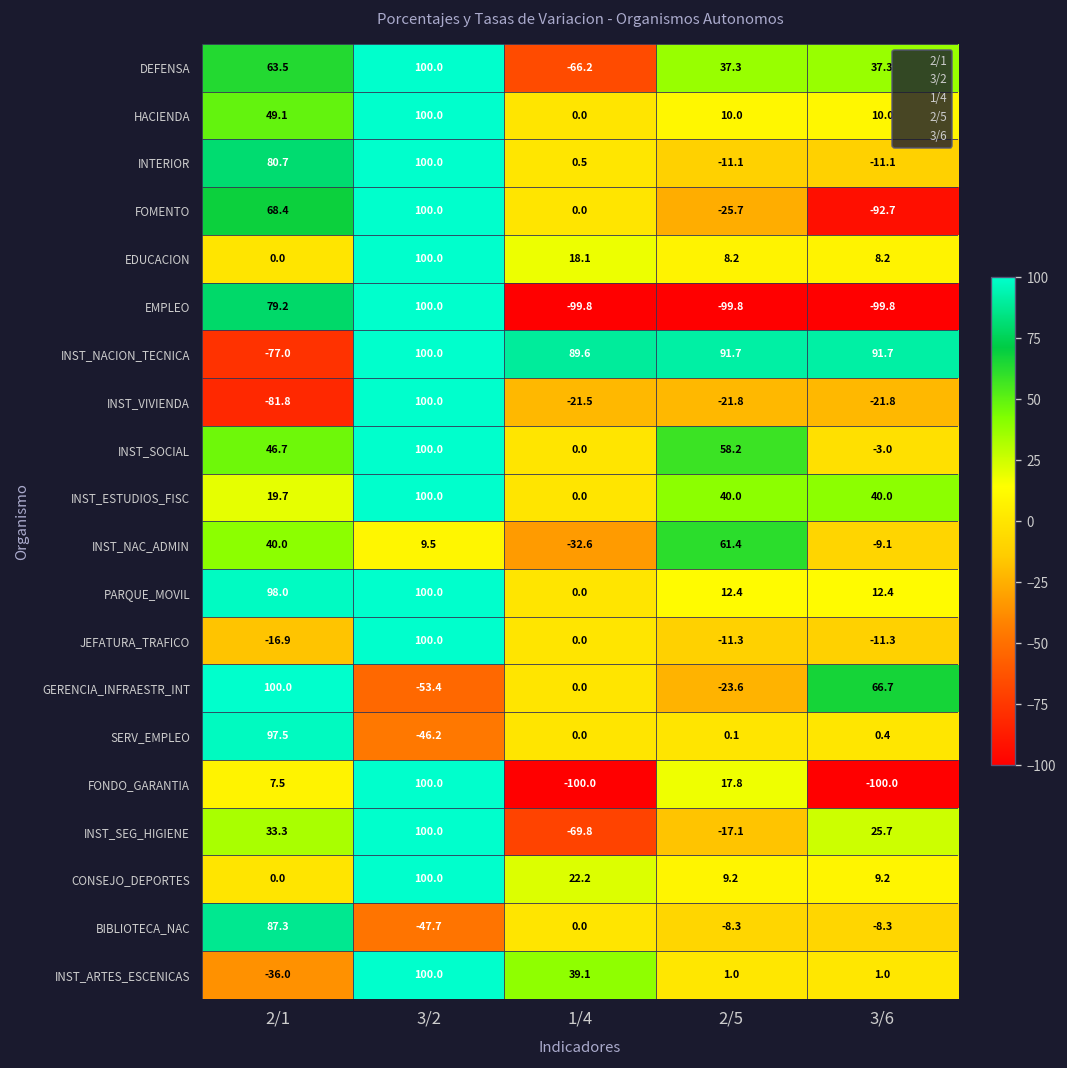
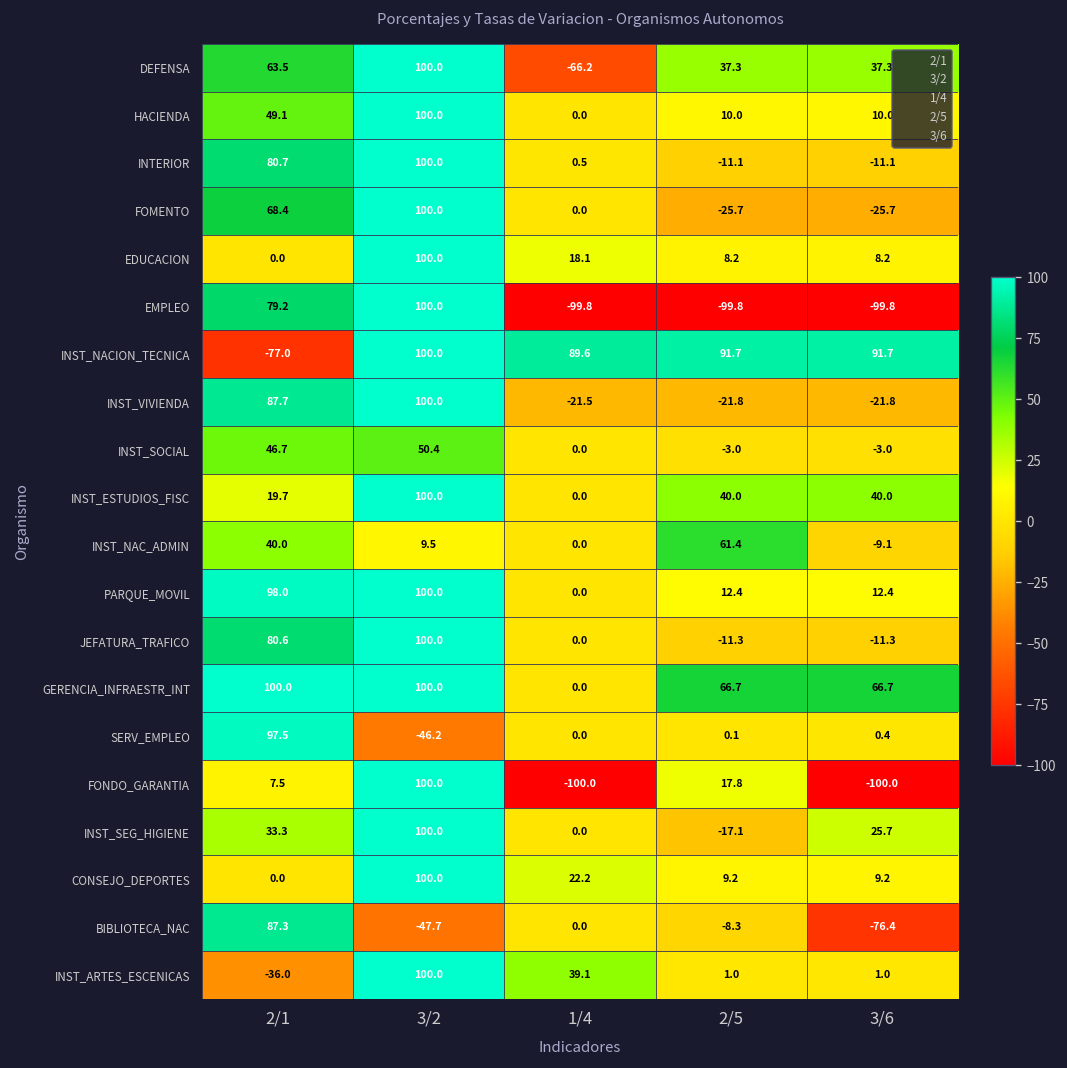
  {
    "DEFENSA": {
      "2/1": 63.5,
      "3/2": 100.0,
      "1/4": -66.2,
      "2/5": 37.3
    },
    "HACIENDA": {
      "2/1": 49.1,
      "3/2": 100.0,
      "1/4": 0.0,
      "2/5": 10.0
    },
    "INTERIOR": {
      "2/1": 80.7,
      "3/2": 100.0,
      "1/4": 0.5,
      "2/5": -11.1,
      "3/6": -11.1
    },
    "FOMENTO": {
      "2/1": 68.4,
      "3/2": 100.0,
      "1/4": 0.0,
      "2/5": -25.7,
-     "3/6": -92.7
+     "3/6": -25.7
    },
    "EDUCACION": {
      "2/1": 0.0,
      "3/2": 100.0,
      "1/4": 18.1,
      "2/5": 8.2,
      "3/6": 8.2
    },
    "EMPLEO": {
      "2/1": 79.2,
      "3/2": 100.0,
      "1/4": -99.8,
      "2/5": -99.8,
      "3/6": -99.8
    },
    "INST_NACION_TECNICA": {
      "2/1": -77.0,
      "3/2": 100.0,
      "1/4": 89.6,
      "2/5": 91.7,
      "3/6": 91.7
    },
    "INST_VIVIENDA": {
-     "2/1": -81.8,
+     "2/1": 87.7,
      "3/2": 100.0,
      "1/4": -21.5,
      "2/5": -21.8,
      "3/6": -21.8
    },
    "INST_SOCIAL": {
      "2/1": 46.7,
-     "3/2": 100.0,
+     "3/2": 50.4,
      "1/4": 0.0,
-     "2/5": 58.2,
+     "2/5": -3.0,
      "3/6": -3.0
    },
    "INST_ESTUDIOS_FISC": {
      "2/1": 19.7,
      "3/2": 100.0,
      "1/4": 0.0,
      "2/5": 40.0,
      "3/6": 40.0
    },
    "INST_NAC_ADMIN": {
      "2/1": 40.0,
      "3/2": 9.5,
-     "1/4": -32.6,
+     "1/4": 0.0,
      "2/5": 61.4,
      "3/6": -9.1
    },
    "PARQUE_MOVIL": {
      "2/1": 98.0,
      "3/2": 100.0,
      "1/4": 0.0,
      "2/5": 12.4,
      "3/6": 12.4
    },
    "JEFATURA_TRAFICO": {
-     "2/1": -16.9,
+     "2/1": 80.6,
      "3/2": 100.0,
      "1/4": 0.0,
      "2/5": -11.3,
      "3/6": -11.3
    },
    "GERENCIA_INFRAESTR_INT": {
      "2/1": 100.0,
-     "3/2": -53.4,
+     "3/2": 100.0,
      "1/4": 0.0,
-     "2/5": -23.6,
+     "2/5": 66.7,
      "3/6": 66.7
    },
    "SERV_EMPLEO": {
      "2/1": 97.5,
      "3/2": -46.2,
      "1/4": 0.0,
      "2/5": 0.1,
      "3/6": 0.4
    },
    "FONDO_GARANTIA": {
      "2/1": 7.5,
      "3/2": 100.0,
      "1/4": -100.0,
      "2/5": 17.8,
      "3/6": -100.0
    },
    "INST_SEG_HIGIENE": {
      "2/1": 33.3,
      "3/2": 100.0,
-     "1/4": -69.8,
+     "1/4": 0.0,
      "2/5": -17.1,
      "3/6": 25.7
    },
    "CONSEJO_DEPORTES": {
      "2/1": 0.0,
      "3/2": 100.0,
      "1/4": 22.2,
      "2/5": 9.2,
      "3/6": 9.2
    },
    "BIBLIOTECA_NAC": {
      "2/1": 87.3,
      "3/2": -47.7,
      "1/4": 0.0,
      "2/5": -8.3,
-     "3/6": -8.3
+     "3/6": -76.4
    },
    "INST_ARTES_ESCENICAS": {
      "2/1": -36.0,
      "3/2": 100.0,
      "1/4": 39.1,
      "2/5": 1.0,
      "3/6": 1.0
    }
  }
